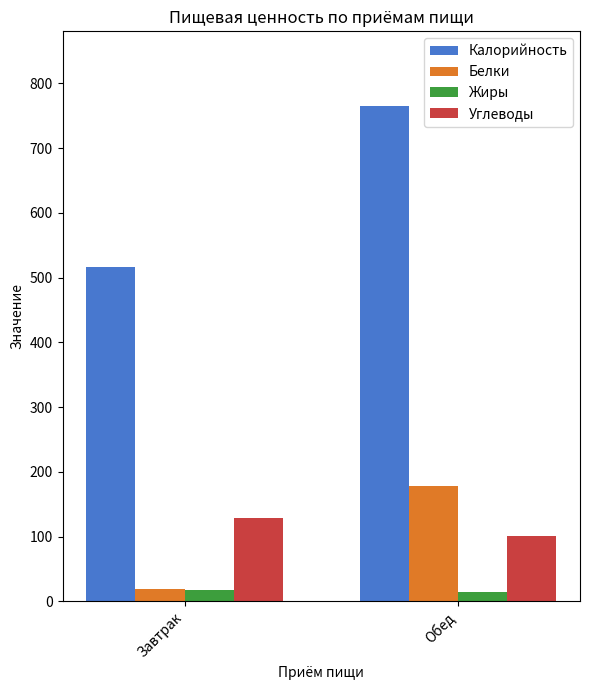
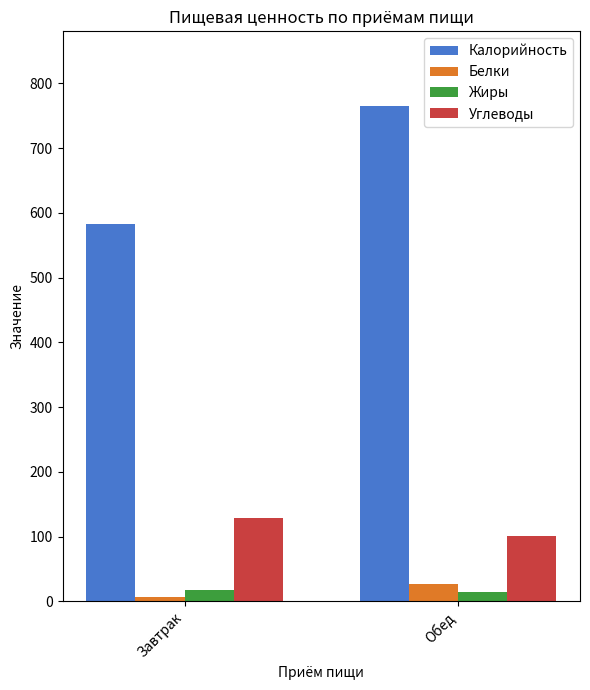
  {
    "Калорийность": {
-     "Завтрак": 520,
+     "Завтрак": 580,
      "Обед": 770
    },
    "Белки": {
-     "Завтрак": 20,
-     "Обед": 180
+     "Завтрак": 10,
+     "Обед": 30
    },
    "Жиры": {
      "Завтрак": 20,
      "Обед": 10
    },
    "Углеводы": {
      "Завтрак": 130,
      "Обед": 100
    }
  }
